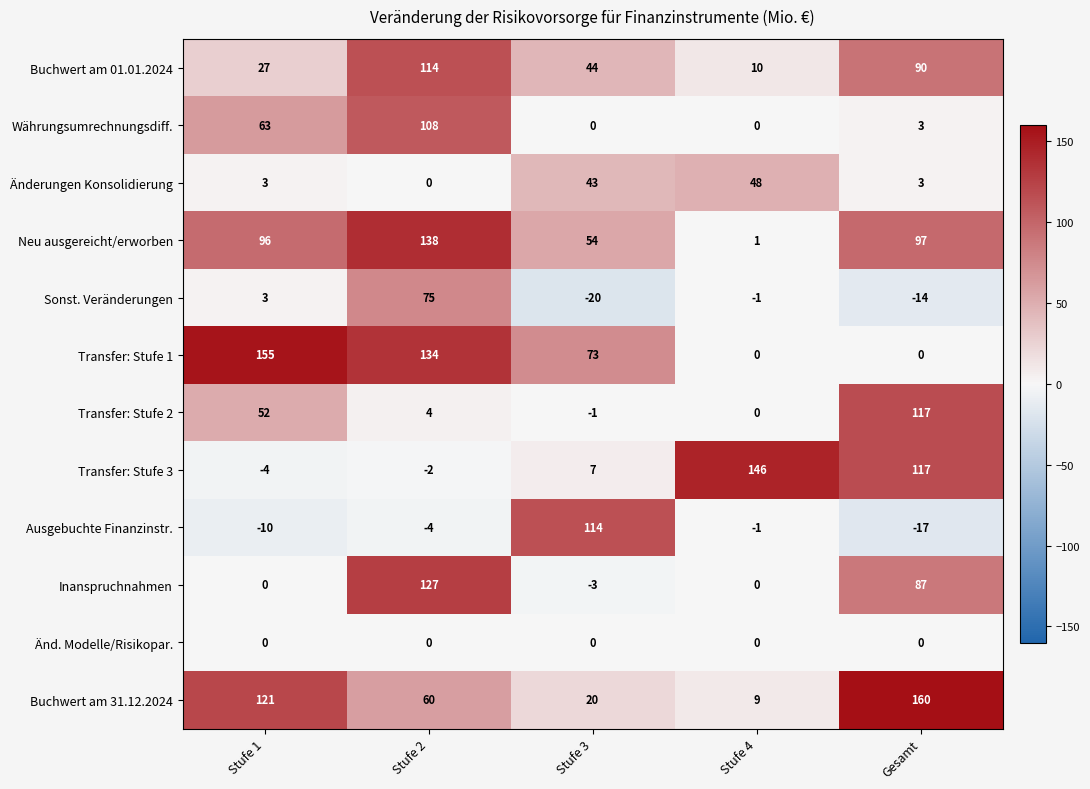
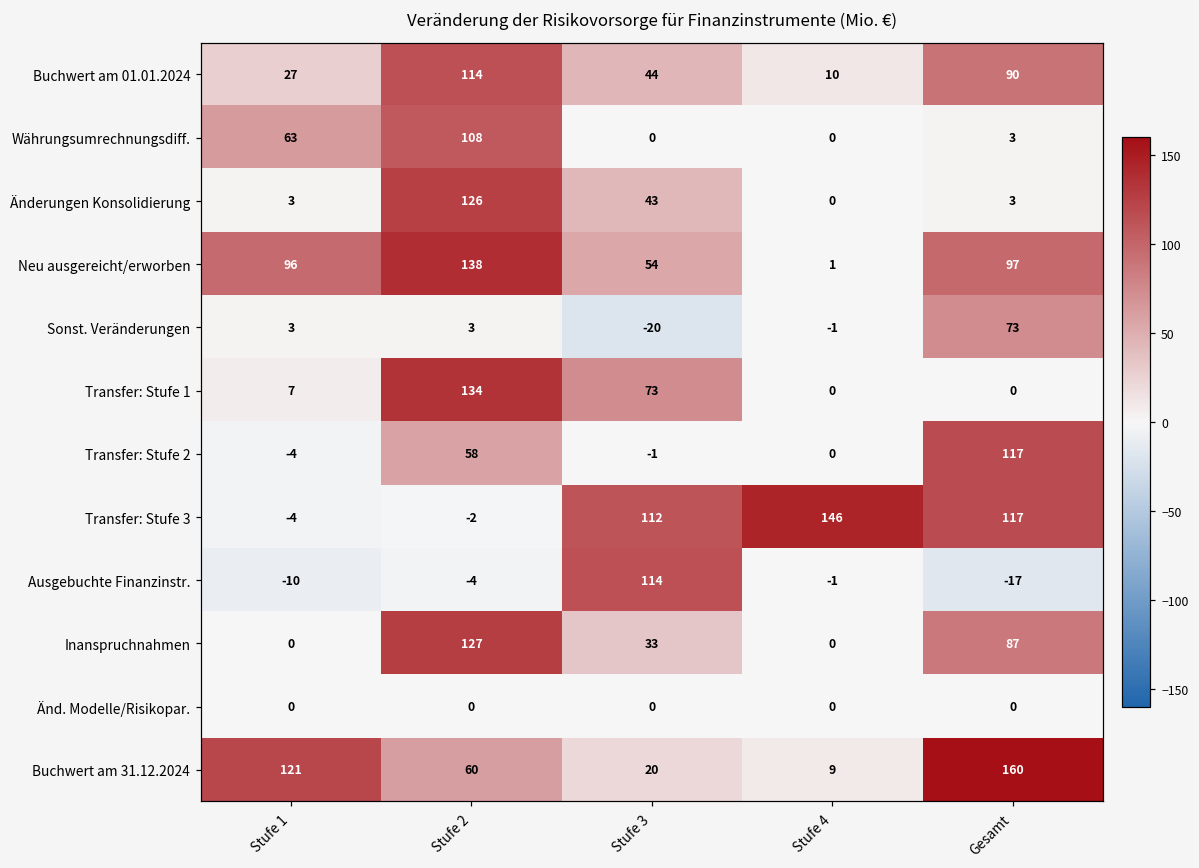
  {
    "Buchwert am 01.01.2024": {
      "Stufe 1": 27,
      "Stufe 2": 114,
      "Stufe 3": 44,
      "Stufe 4": 10,
      "Gesamt": 90
    },
    "Währungsumrechnungsdiff.": {
      "Stufe 1": 63,
      "Stufe 2": 108,
      "Stufe 3": 0,
      "Stufe 4": 0,
      "Gesamt": 3
    },
    "Änderungen Konsolidierung": {
      "Stufe 1": 3,
-     "Stufe 2": 0,
+     "Stufe 2": 126,
      "Stufe 3": 43,
-     "Stufe 4": 48,
+     "Stufe 4": 0,
      "Gesamt": 3
    },
    "Neu ausgereicht/erworben": {
      "Stufe 1": 96,
      "Stufe 2": 138,
      "Stufe 3": 54,
      "Stufe 4": 1,
      "Gesamt": 97
    },
    "Sonst. Veränderungen": {
      "Stufe 1": 3,
-     "Stufe 2": 75,
+     "Stufe 2": 3,
      "Stufe 3": -20,
      "Stufe 4": -1,
-     "Gesamt": -14
+     "Gesamt": 73
    },
    "Transfer: Stufe 1": {
-     "Stufe 1": 155,
+     "Stufe 1": 7,
      "Stufe 2": 134,
      "Stufe 3": 73,
      "Stufe 4": 0,
      "Gesamt": 0
    },
    "Transfer: Stufe 2": {
-     "Stufe 1": 52,
-     "Stufe 2": 4,
+     "Stufe 1": -4,
+     "Stufe 2": 58,
      "Stufe 3": -1,
      "Stufe 4": 0,
      "Gesamt": 117
    },
    "Transfer: Stufe 3": {
      "Stufe 1": -4,
      "Stufe 2": -2,
-     "Stufe 3": 7,
+     "Stufe 3": 112,
      "Stufe 4": 146,
      "Gesamt": 117
    },
    "Ausgebuchte Finanzinstr.": {
      "Stufe 1": -10,
      "Stufe 2": -4,
      "Stufe 3": 114,
      "Stufe 4": -1,
      "Gesamt": -17
    },
    "Inanspruchnahmen": {
      "Stufe 1": 0,
      "Stufe 2": 127,
-     "Stufe 3": -3,
+     "Stufe 3": 33,
      "Stufe 4": 0,
      "Gesamt": 87
    },
    "Änd. Modelle/Risikopar.": {
      "Stufe 1": 0,
      "Stufe 2": 0,
      "Stufe 3": 0,
      "Stufe 4": 0,
      "Gesamt": 0
    },
    "Buchwert am 31.12.2024": {
      "Stufe 1": 121,
      "Stufe 2": 60,
      "Stufe 3": 20,
      "Stufe 4": 9,
      "Gesamt": 160
    }
  }
